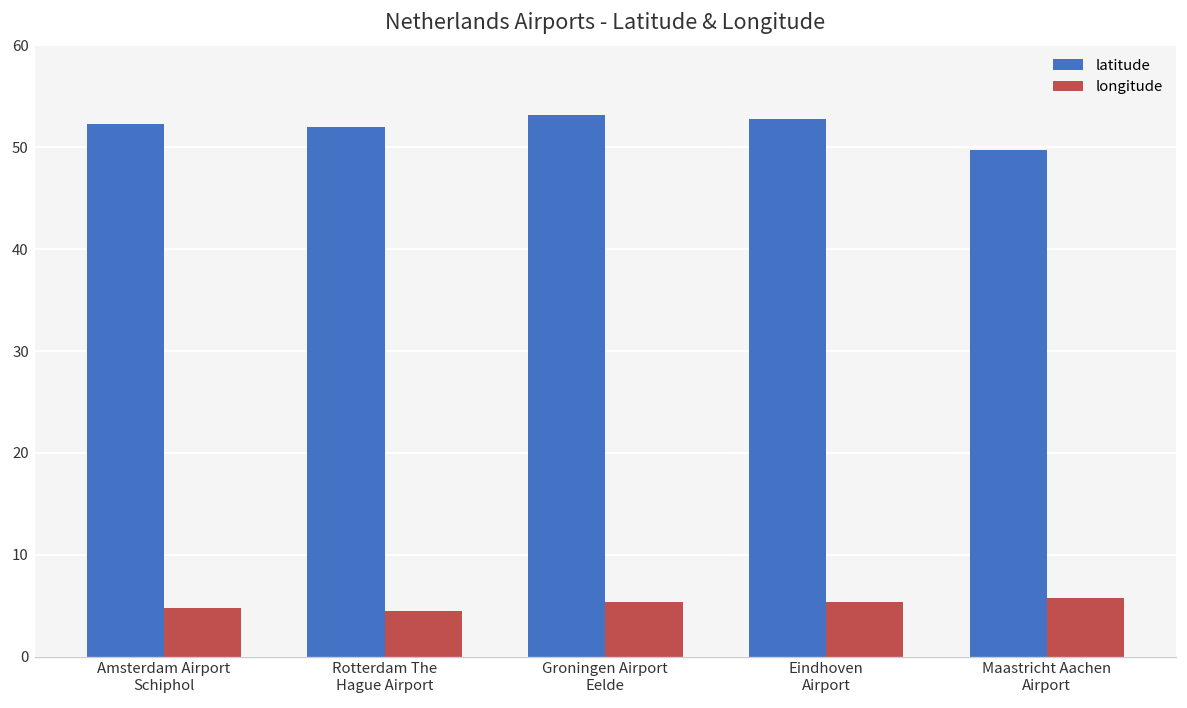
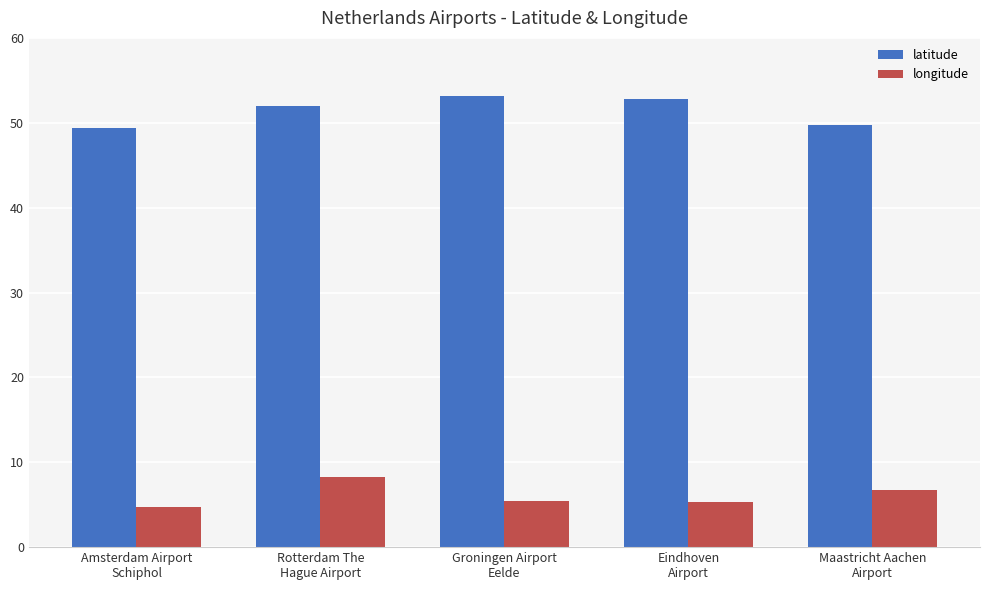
  {
    "latitude": {
-     "Amsterdam Airport Schiphol": 52,
+     "Amsterdam Airport Schiphol": 49,
      "Rotterdam The Hague Airport": 52,
      "Groningen Airport Eelde": 53,
      "Eindhoven Airport": 53,
      "Maastricht Aachen Airport": 50
    },
    "longitude": {
      "Amsterdam Airport Schiphol": 5,
-     "Rotterdam The Hague Airport": 4,
+     "Rotterdam The Hague Airport": 8,
      "Groningen Airport Eelde": 5,
      "Eindhoven Airport": 5,
-     "Maastricht Aachen Airport": 6
+     "Maastricht Aachen Airport": 7
    }
  }
